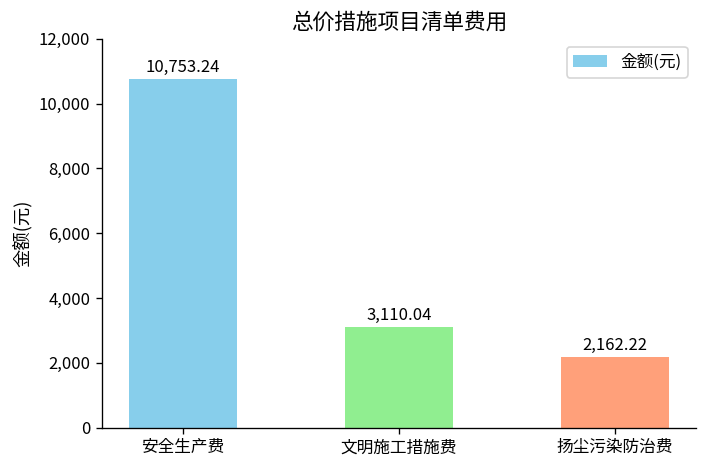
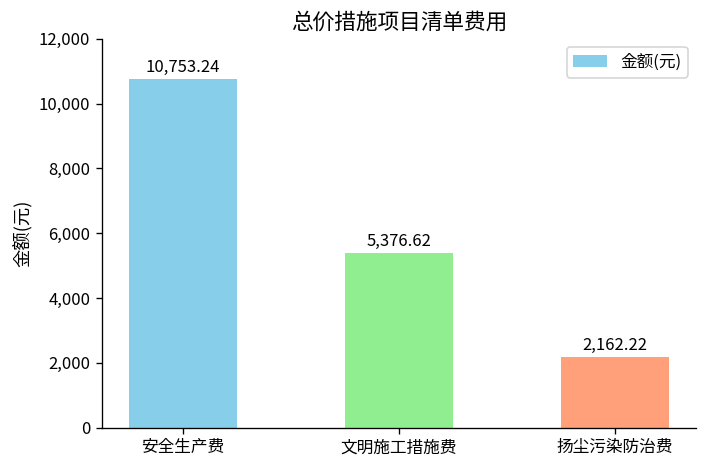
  {
    "安全生产费": "10,753.24",
-   "文明施工措施费": "3,110.04",
+   "文明施工措施费": "5,376.62",
    "扬尘污染防治费": "2,162.22"
  }
